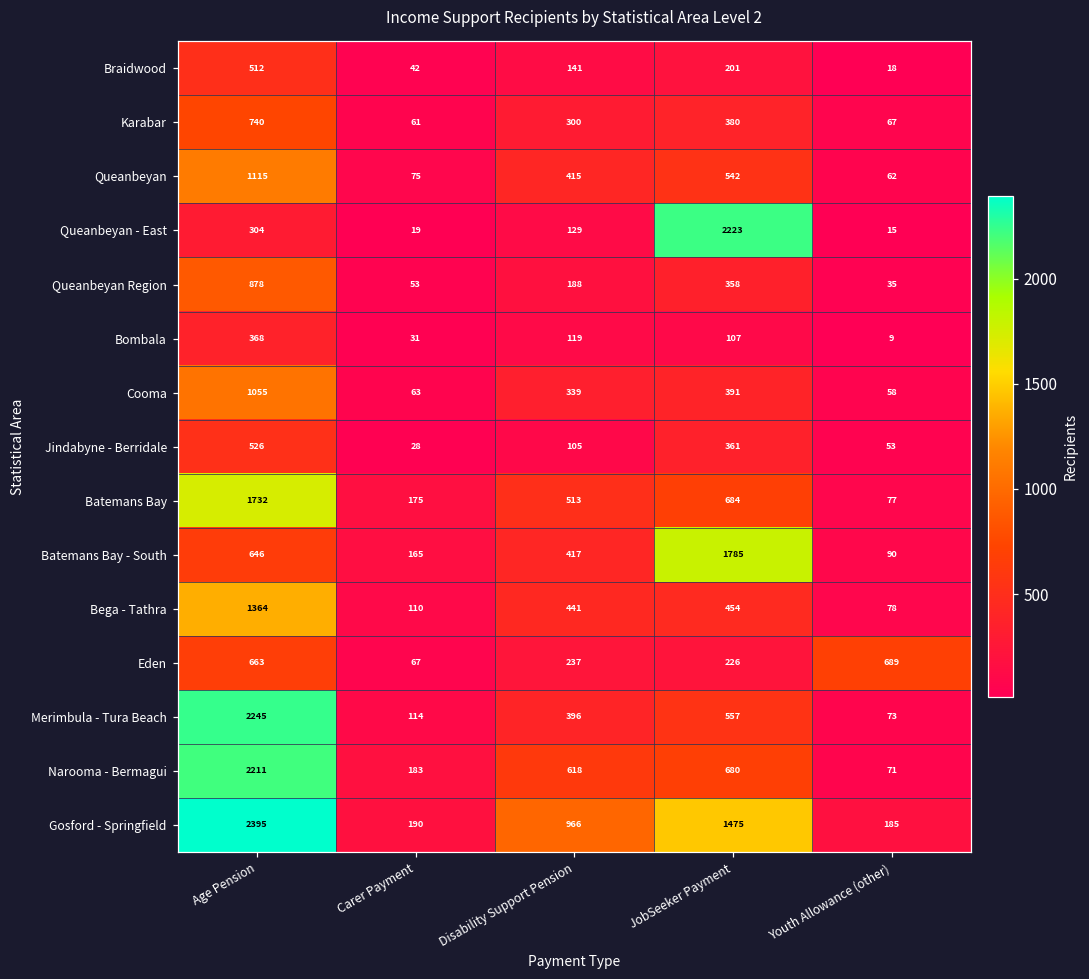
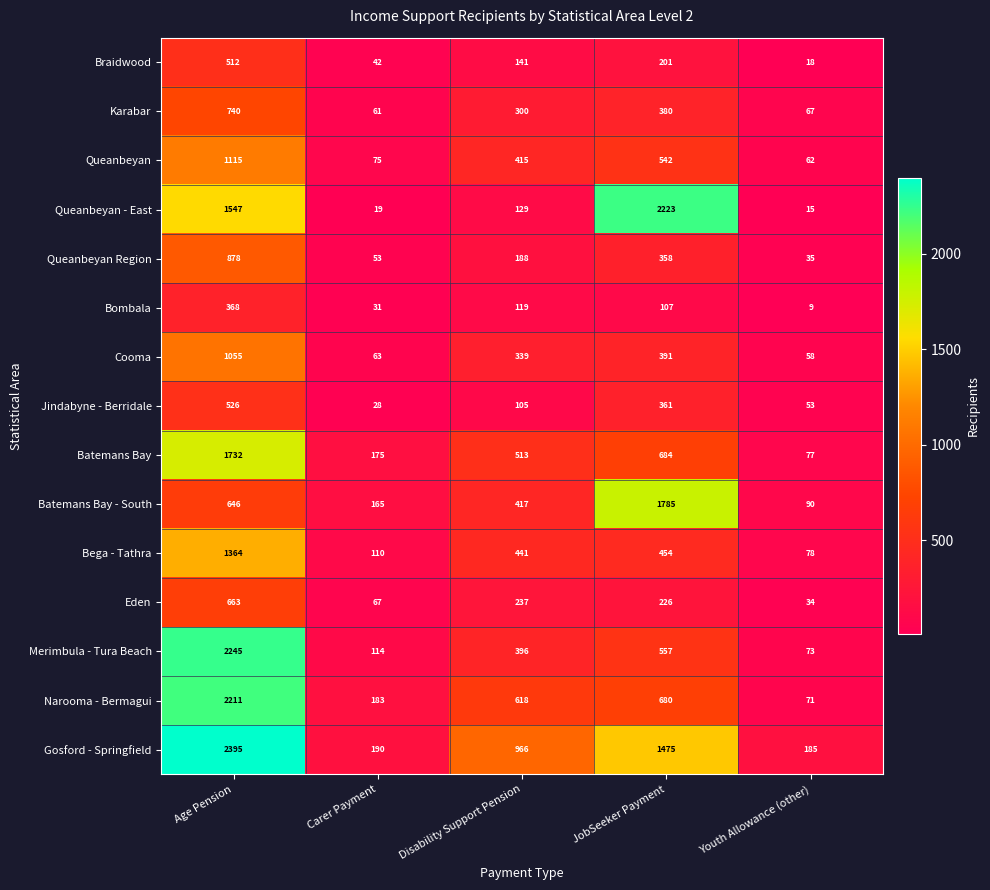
  {
    "Braidwood": {
      "Age Pension": 512,
      "Carer Payment": 42,
      "Disability Support Pension": 141,
      "JobSeeker Payment": 201,
      "Youth Allowance (other)": 18
    },
    "Karabar": {
      "Age Pension": 740,
      "Carer Payment": 61,
      "Disability Support Pension": 300,
      "JobSeeker Payment": 380,
      "Youth Allowance (other)": 67
    },
    "Queanbeyan": {
      "Age Pension": 1115,
      "Carer Payment": 75,
      "Disability Support Pension": 415,
      "JobSeeker Payment": 542,
      "Youth Allowance (other)": 62
    },
    "Queanbeyan - East": {
-     "Age Pension": 304,
+     "Age Pension": 1547,
      "Carer Payment": 19,
      "Disability Support Pension": 129,
      "JobSeeker Payment": 2223,
      "Youth Allowance (other)": 15
    },
    "Queanbeyan Region": {
      "Age Pension": 878,
      "Carer Payment": 53,
      "Disability Support Pension": 188,
      "JobSeeker Payment": 358,
      "Youth Allowance (other)": 35
    },
    "Bombala": {
      "Age Pension": 368,
      "Carer Payment": 31,
      "Disability Support Pension": 119,
      "JobSeeker Payment": 107,
      "Youth Allowance (other)": 9
    },
    "Cooma": {
      "Age Pension": 1055,
      "Carer Payment": 63,
      "Disability Support Pension": 339,
      "JobSeeker Payment": 391,
      "Youth Allowance (other)": 58
    },
    "Jindabyne - Berridale": {
      "Age Pension": 526,
      "Carer Payment": 28,
      "Disability Support Pension": 105,
      "JobSeeker Payment": 361,
      "Youth Allowance (other)": 53
    },
    "Batemans Bay": {
      "Age Pension": 1732,
      "Carer Payment": 175,
      "Disability Support Pension": 513,
      "JobSeeker Payment": 684,
      "Youth Allowance (other)": 77
    },
    "Batemans Bay - South": {
      "Age Pension": 646,
      "Carer Payment": 165,
      "Disability Support Pension": 417,
      "JobSeeker Payment": 1785,
      "Youth Allowance (other)": 90
    },
    "Bega - Tathra": {
      "Age Pension": 1364,
      "Carer Payment": 110,
      "Disability Support Pension": 441,
      "JobSeeker Payment": 454,
      "Youth Allowance (other)": 78
    },
    "Eden": {
      "Age Pension": 663,
      "Carer Payment": 67,
      "Disability Support Pension": 237,
      "JobSeeker Payment": 226,
-     "Youth Allowance (other)": 689
+     "Youth Allowance (other)": 34
    },
    "Merimbula - Tura Beach": {
      "Age Pension": 2245,
      "Carer Payment": 114,
      "Disability Support Pension": 396,
      "JobSeeker Payment": 557,
      "Youth Allowance (other)": 73
    },
    "Narooma - Bermagui": {
      "Age Pension": 2211,
      "Carer Payment": 183,
      "Disability Support Pension": 618,
      "JobSeeker Payment": 680,
      "Youth Allowance (other)": 71
    },
    "Gosford - Springfield": {
      "Age Pension": 2395,
      "Carer Payment": 190,
      "Disability Support Pension": 966,
      "JobSeeker Payment": 1475,
      "Youth Allowance (other)": 185
    }
  }
